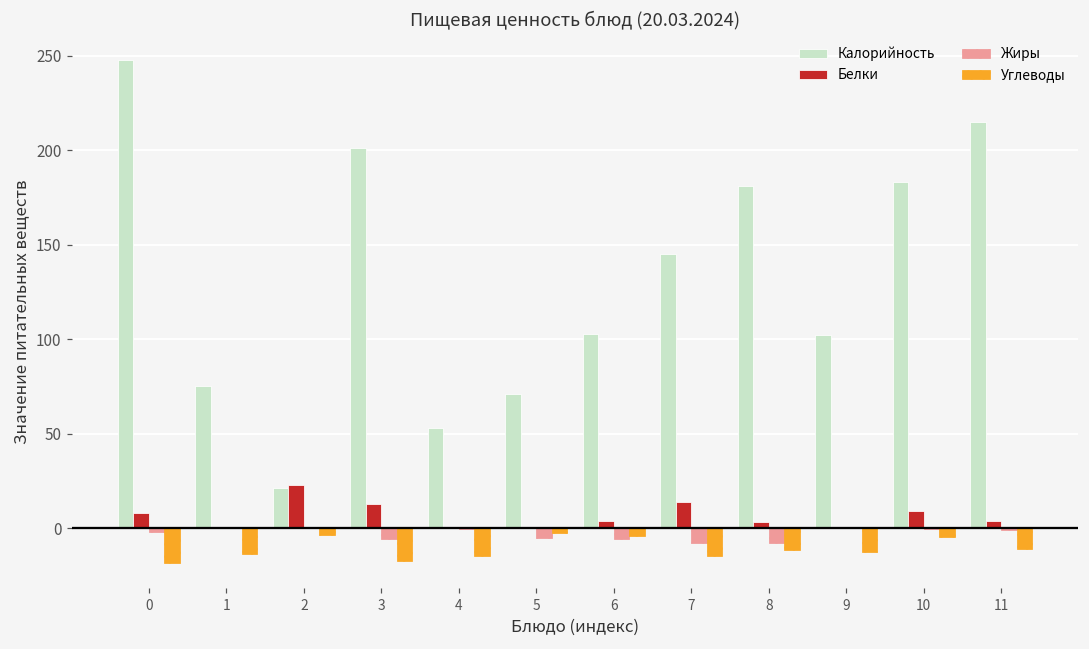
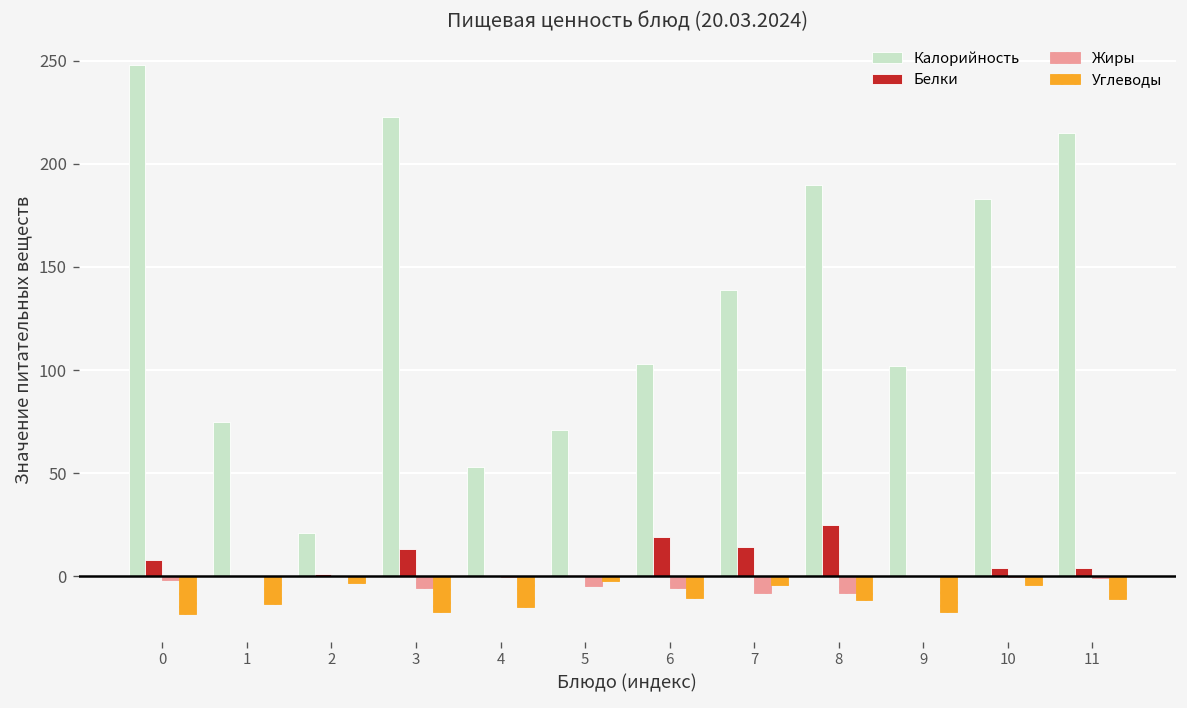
  {
    "Калорийность": {
      "0": 248,
      "1": 75,
      "2": 21,
-     "3": 201,
+     "3": 223,
      "4": 53,
      "5": 71,
      "6": 103,
-     "7": 145,
-     "8": 181,
+     "7": 139,
+     "8": 190,
      "9": 102,
      "10": 183,
      "11": 215
    },
    "Белки": {
      "0": 8,
      "1": 0,
-     "2": 23,
+     "2": 1,
      "3": 13,
      "4": 0,
-     "6": 4,
+     "6": 19,
      "7": 14,
-     "8": 3,
+     "8": 25,
      "9": 0,
-     "10": 9,
+     "10": 4,
      "11": 4
    },
    "Жиры": {
      "0": -2,
      "1": 0,
      "2": 0,
      "3": -6,
      "5": -5,
      "6": -6,
      "7": -8,
      "8": -8,
      "9": 0
    },
    "Углеводы": {
      "0": -19,
      "1": -14,
      "2": -4,
      "3": -18,
      "4": -15,
      "5": -3,
-     "6": -4,
-     "7": -15,
+     "6": -11,
+     "7": -4,
      "8": -12,
-     "9": -13,
+     "9": -18,
      "10": -5,
      "11": -11
    }
  }
